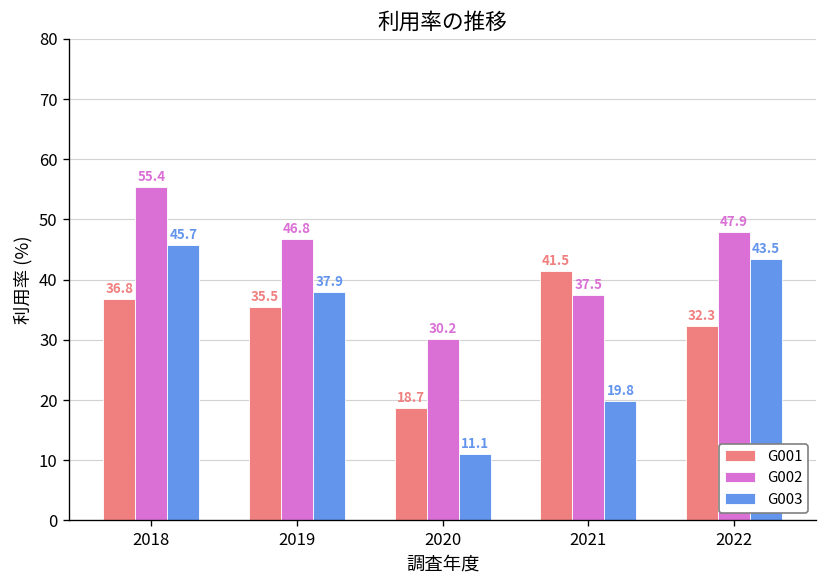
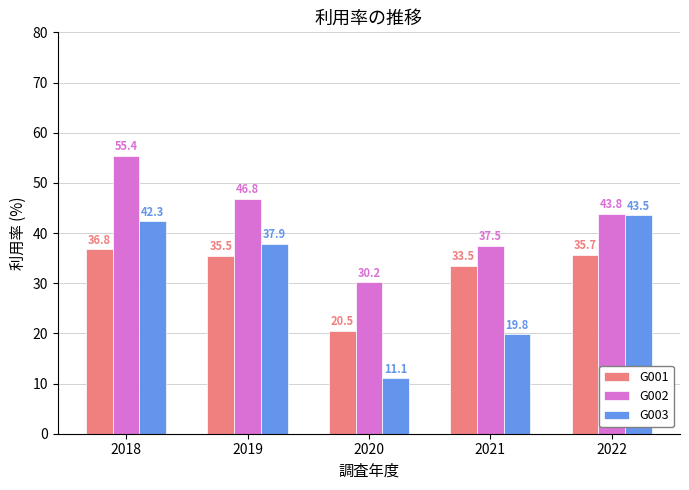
  {
    "G001": {
      "2018": 36.8,
      "2019": 35.5,
-     "2020": 18.7,
-     "2021": 41.5,
-     "2022": 32.3
+     "2020": 20.5,
+     "2021": 33.5,
+     "2022": 35.7
    },
    "G002": {
      "2018": 55.4,
      "2019": 46.8,
      "2020": 30.2,
      "2021": 37.5,
-     "2022": 47.9
+     "2022": 43.8
    },
    "G003": {
-     "2018": 45.7,
+     "2018": 42.3,
      "2019": 37.9,
      "2020": 11.1,
      "2021": 19.8,
      "2022": 43.5
    }
  }
